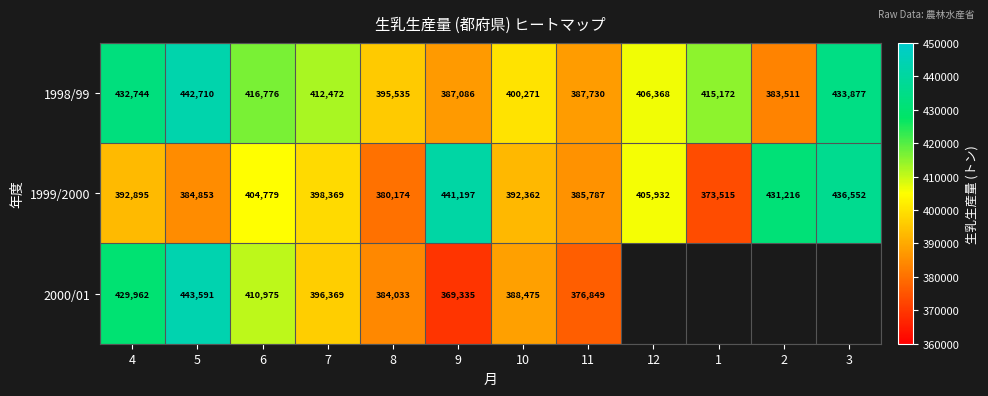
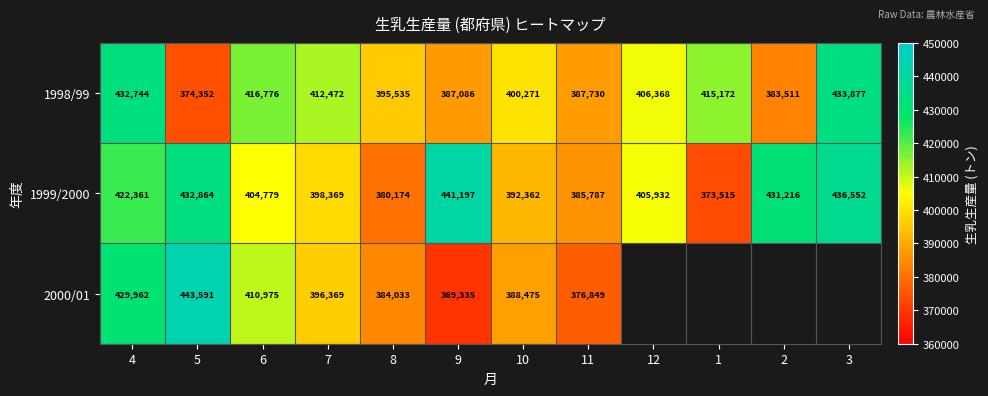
  {
    "1998/99": {
      "4": "432,744",
-     "5": "442,710",
+     "5": "374,352",
      "6": "416,776",
      "7": "412,472",
      "8": "395,535",
      "9": "387,086",
      "10": "400,271",
      "11": "387,730",
      "12": "406,368",
      "1": "415,172",
      "2": "383,511",
      "3": "433,877"
    },
    "1999/2000": {
-     "4": "392,895",
-     "5": "384,853",
+     "4": "422,361",
+     "5": "432,864",
      "6": "404,779",
      "7": "398,369",
      "8": "380,174",
      "9": "441,197",
      "10": "392,362",
      "11": "385,787",
      "12": "405,932",
      "1": "373,515",
      "2": "431,216",
      "3": "436,552"
    },
    "2000/01": {
      "4": "429,962",
      "5": "443,591",
      "6": "410,975",
      "7": "396,369",
      "8": "384,033",
      "9": "369,335",
      "10": "388,475",
      "11": "376,849"
    }
  }
